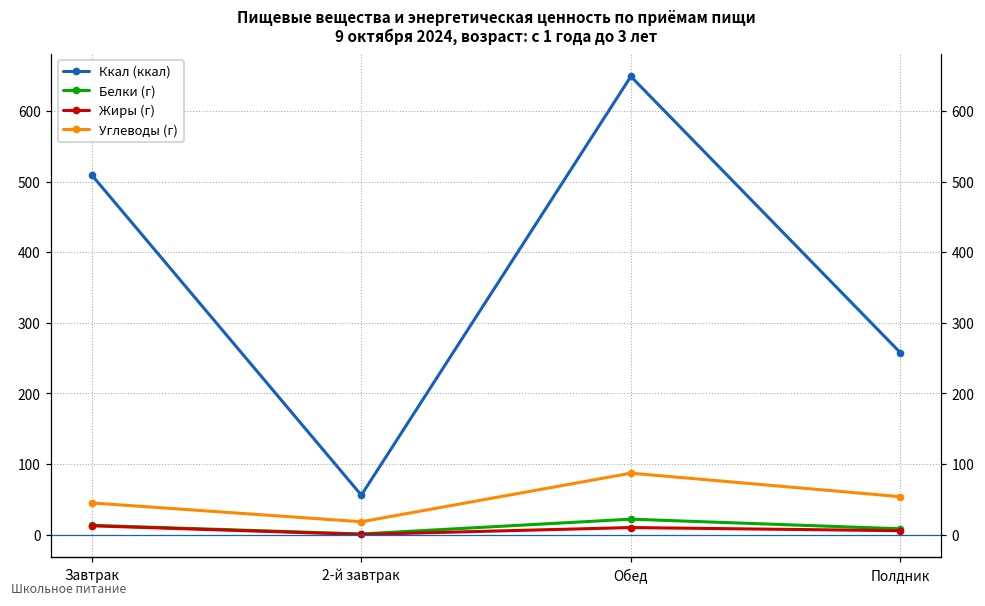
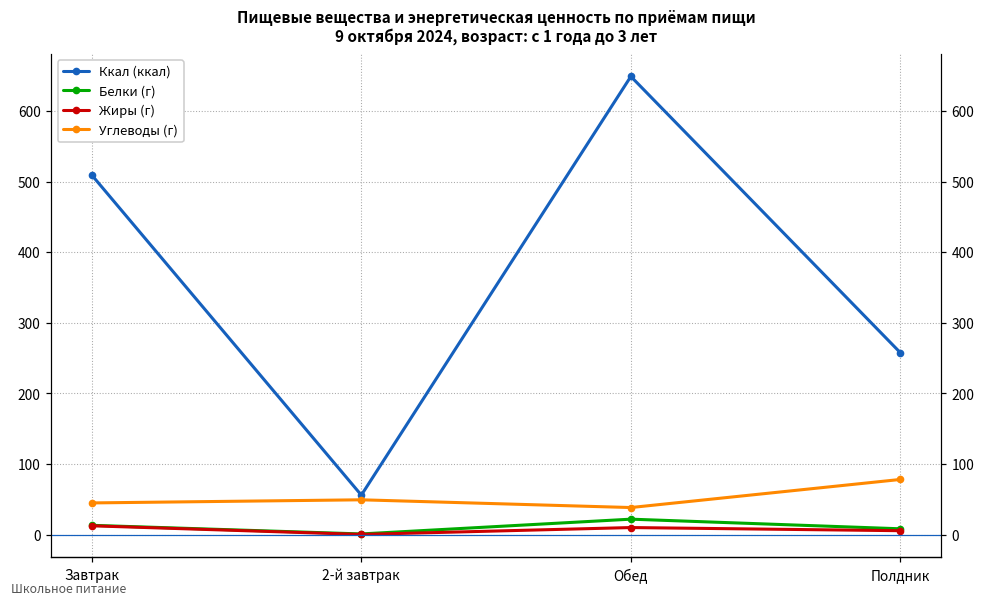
  {
    "Ккал (ккал)": {
      "Завтрак": 510,
      "2-й завтрак": 60,
      "Обед": 650,
      "Полдник": 260
    },
    "Белки (г)": {
      "Обед": 20
    },
    "Жиры (г)": {
      "Обед": 10
    },
    "Углеводы (г)": {
      "Завтрак": 40,
-     "2-й завтрак": 20,
-     "Обед": 90,
-     "Полдник": 50
+     "2-й завтрак": 50,
+     "Обед": 40,
+     "Полдник": 80
    }
  }
